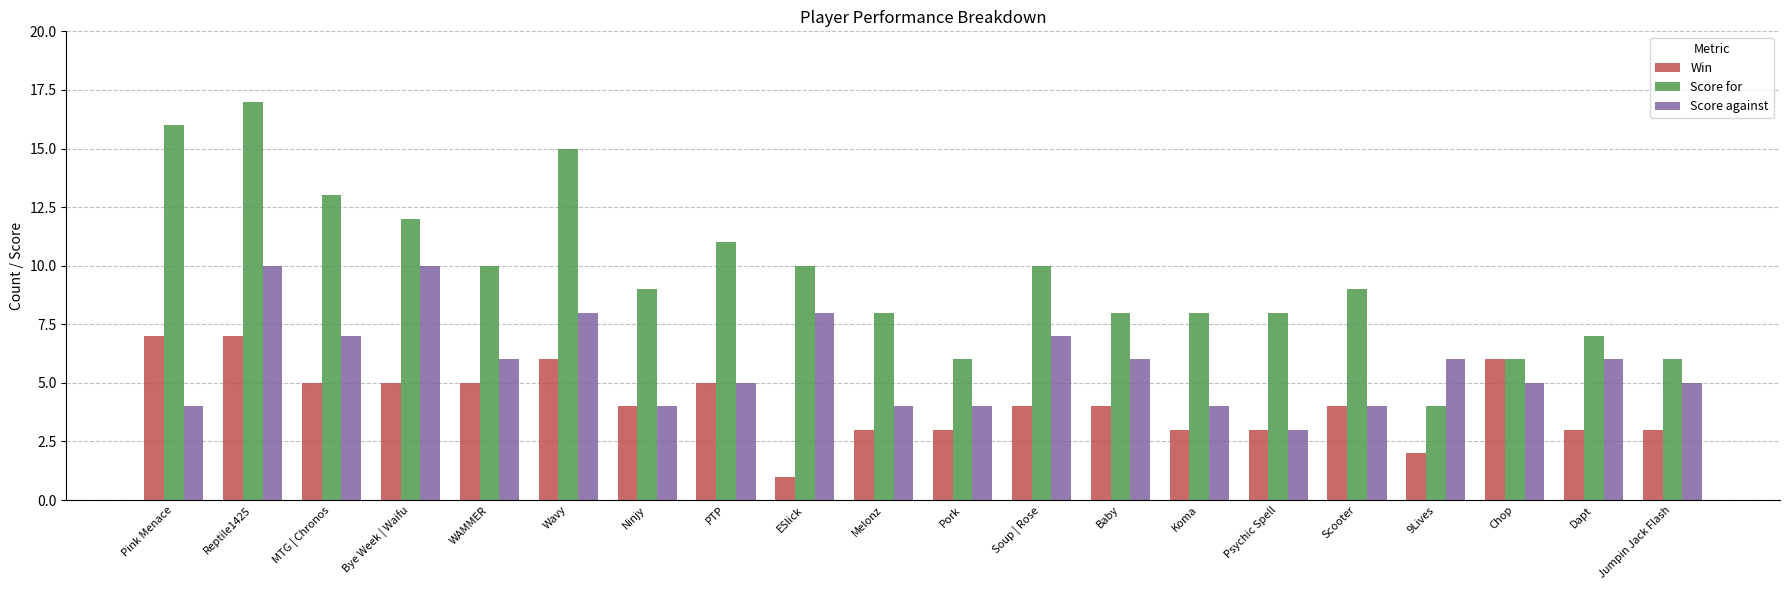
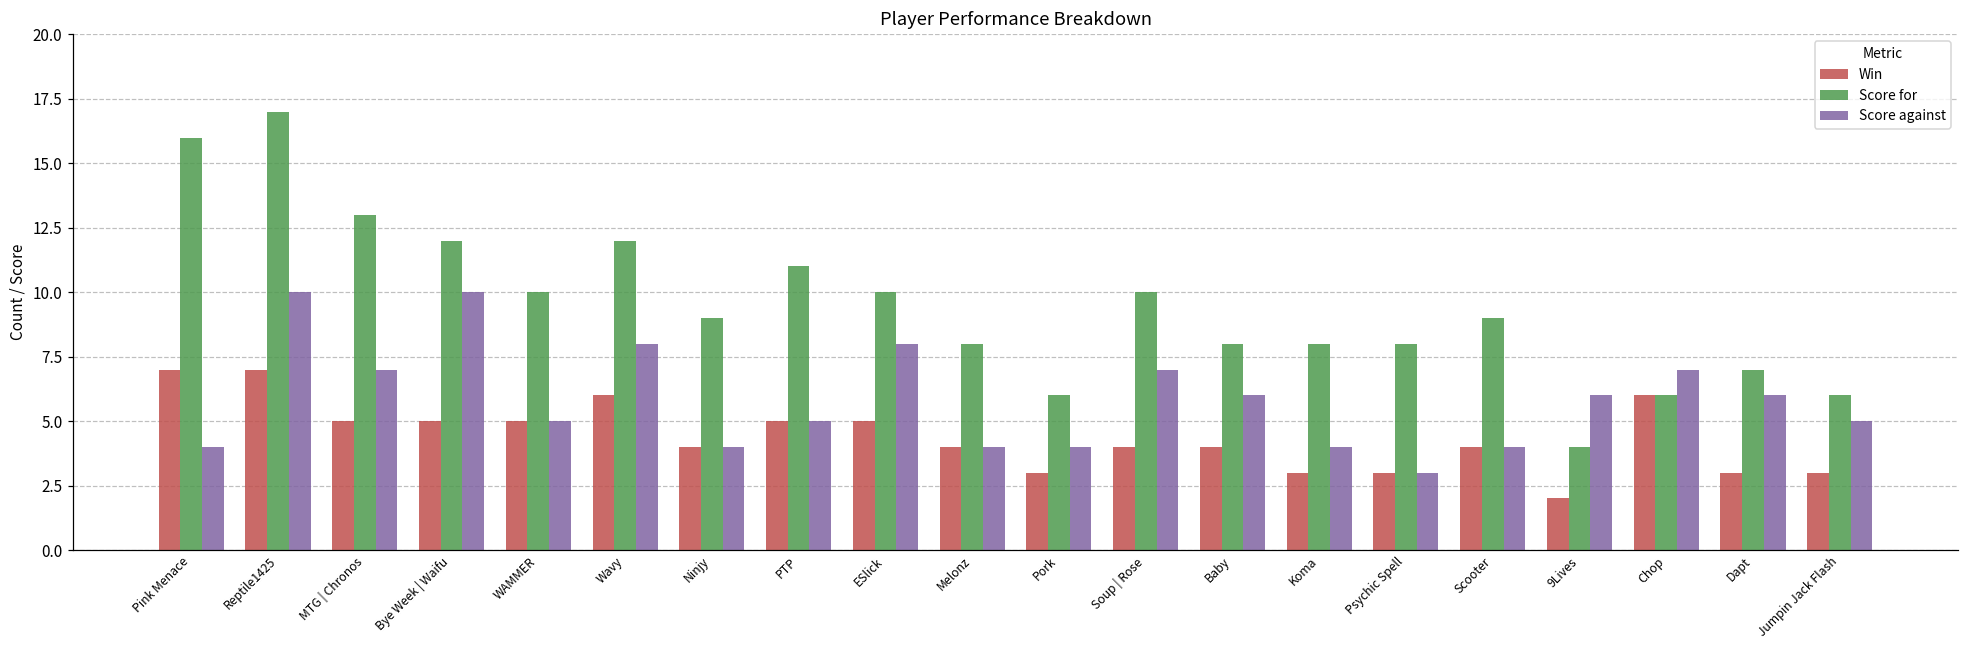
  {
    "Win": {
      "Pink Menace": 7,
      "Reptile1425": 7,
      "MTG | Chronos": 5,
      "Bye Week | Waifu": 5,
      "WAMMER": 5,
      "Wavy": 6,
      "Ninjy": 4,
      "PTP": 5,
-     "ESlick": 1,
-     "Melonz": 3,
+     "ESlick": 5,
+     "Melonz": 4,
      "Pork": 3,
      "Soup | Rose": 4,
      "Baby": 4,
      "Koma": 3,
      "Psychic Spell": 3,
      "Scooter": 4,
      "9Lives": 2,
      "Chop": 6,
      "Dapt": 3,
      "Jumpin Jack Flash": 3
    },
    "Score for": {
      "Pink Menace": 16,
      "Reptile1425": 17,
      "MTG | Chronos": 13,
      "Bye Week | Waifu": 12,
      "WAMMER": 10,
-     "Wavy": 15,
+     "Wavy": 12,
      "Ninjy": 9,
      "PTP": 11,
      "ESlick": 10,
      "Melonz": 8,
      "Pork": 6,
      "Soup | Rose": 10,
      "Baby": 8,
      "Koma": 8,
      "Psychic Spell": 8,
      "Scooter": 9,
      "9Lives": 4,
      "Chop": 6,
      "Dapt": 7,
      "Jumpin Jack Flash": 6
    },
    "Score against": {
      "Pink Menace": 4,
      "Reptile1425": 10,
      "MTG | Chronos": 7,
      "Bye Week | Waifu": 10,
-     "WAMMER": 6,
+     "WAMMER": 5,
      "Wavy": 8,
      "Ninjy": 4,
      "PTP": 5,
      "ESlick": 8,
      "Melonz": 4,
      "Pork": 4,
      "Soup | Rose": 7,
      "Baby": 6,
      "Koma": 4,
      "Psychic Spell": 3,
      "Scooter": 4,
      "9Lives": 6,
-     "Chop": 5,
+     "Chop": 7,
      "Dapt": 6,
      "Jumpin Jack Flash": 5
    }
  }
